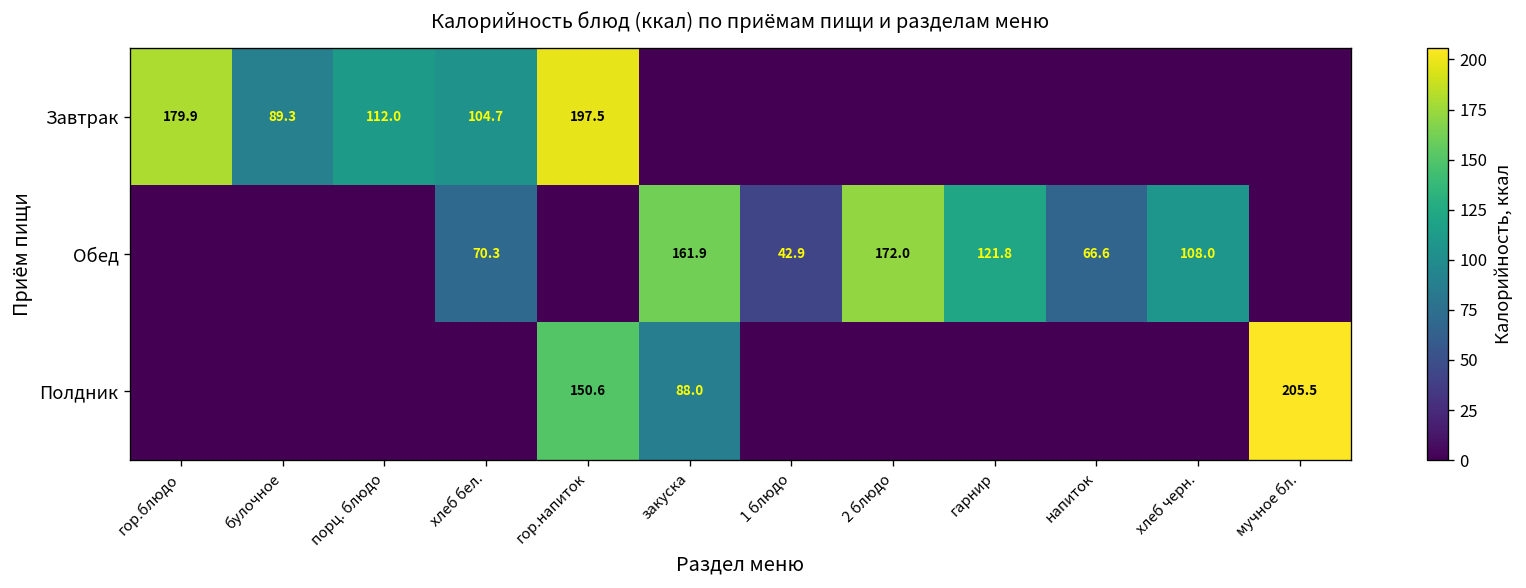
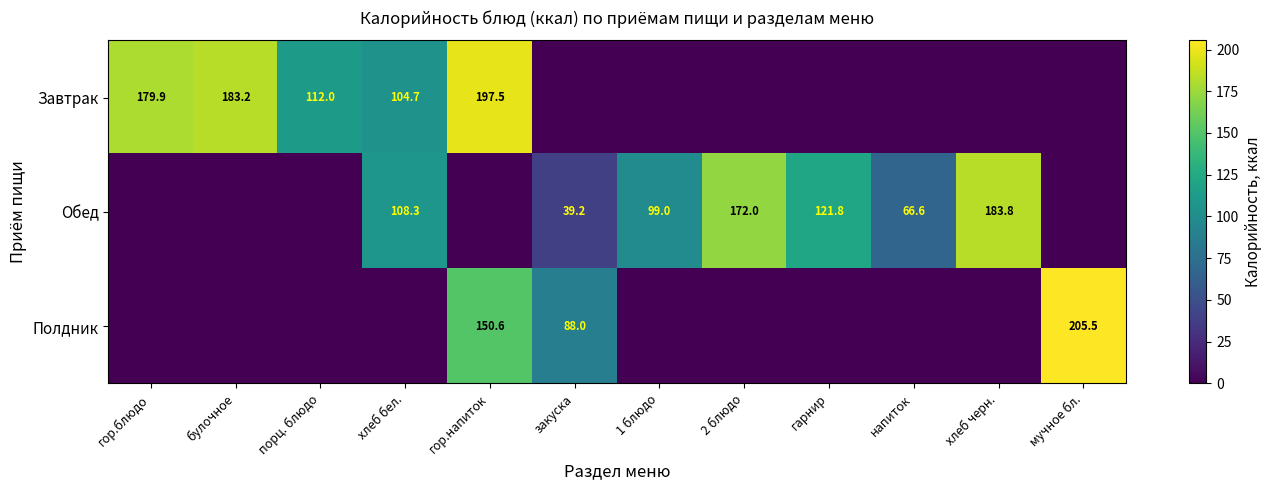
  {
    "Завтрак": {
      "гор.блюдо": 179.9,
-     "булочное": 89.3,
+     "булочное": 183.2,
      "порц. блюдо": 112.0,
      "хлеб бел.": 104.7,
      "гор.напиток": 197.5
    },
    "Обед": {
-     "хлеб бел.": 70.3,
-     "закуска": 161.9,
-     "1 блюдо": 42.9,
+     "хлеб бел.": 108.3,
+     "закуска": 39.2,
+     "1 блюдо": 99.0,
      "2 блюдо": 172.0,
      "гарнир": 121.8,
      "напиток": 66.6,
-     "хлеб черн.": 108.0
+     "хлеб черн.": 183.8
    },
    "Полдник": {
      "гор.напиток": 150.6,
      "закуска": 88.0,
      "мучное бл.": 205.5
    }
  }
